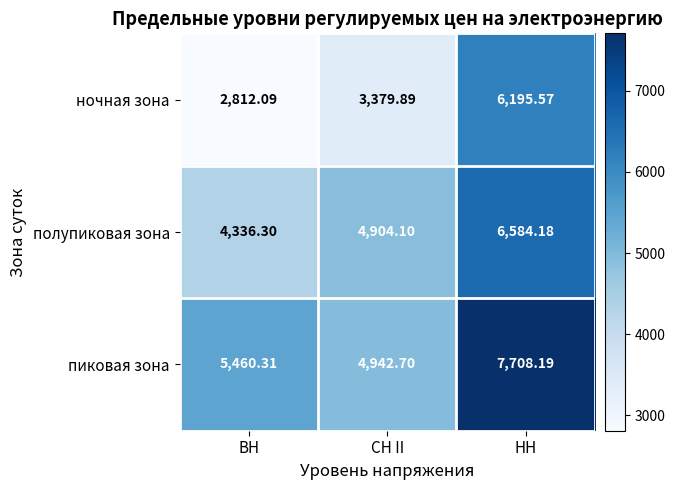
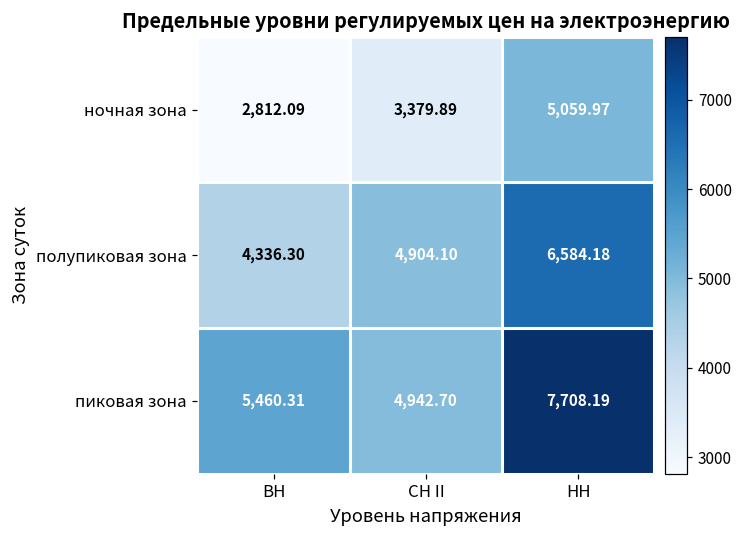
  {
    "ночная зона": {
      "ВН": "2,812.09",
      "СН II": "3,379.89",
-     "НН": "6,195.57"
+     "НН": "5,059.97"
    },
    "полупиковая зона": {
      "ВН": "4,336.30",
      "СН II": "4,904.10",
      "НН": "6,584.18"
    },
    "пиковая зона": {
      "ВН": "5,460.31",
      "СН II": "4,942.70",
      "НН": "7,708.19"
    }
  }
